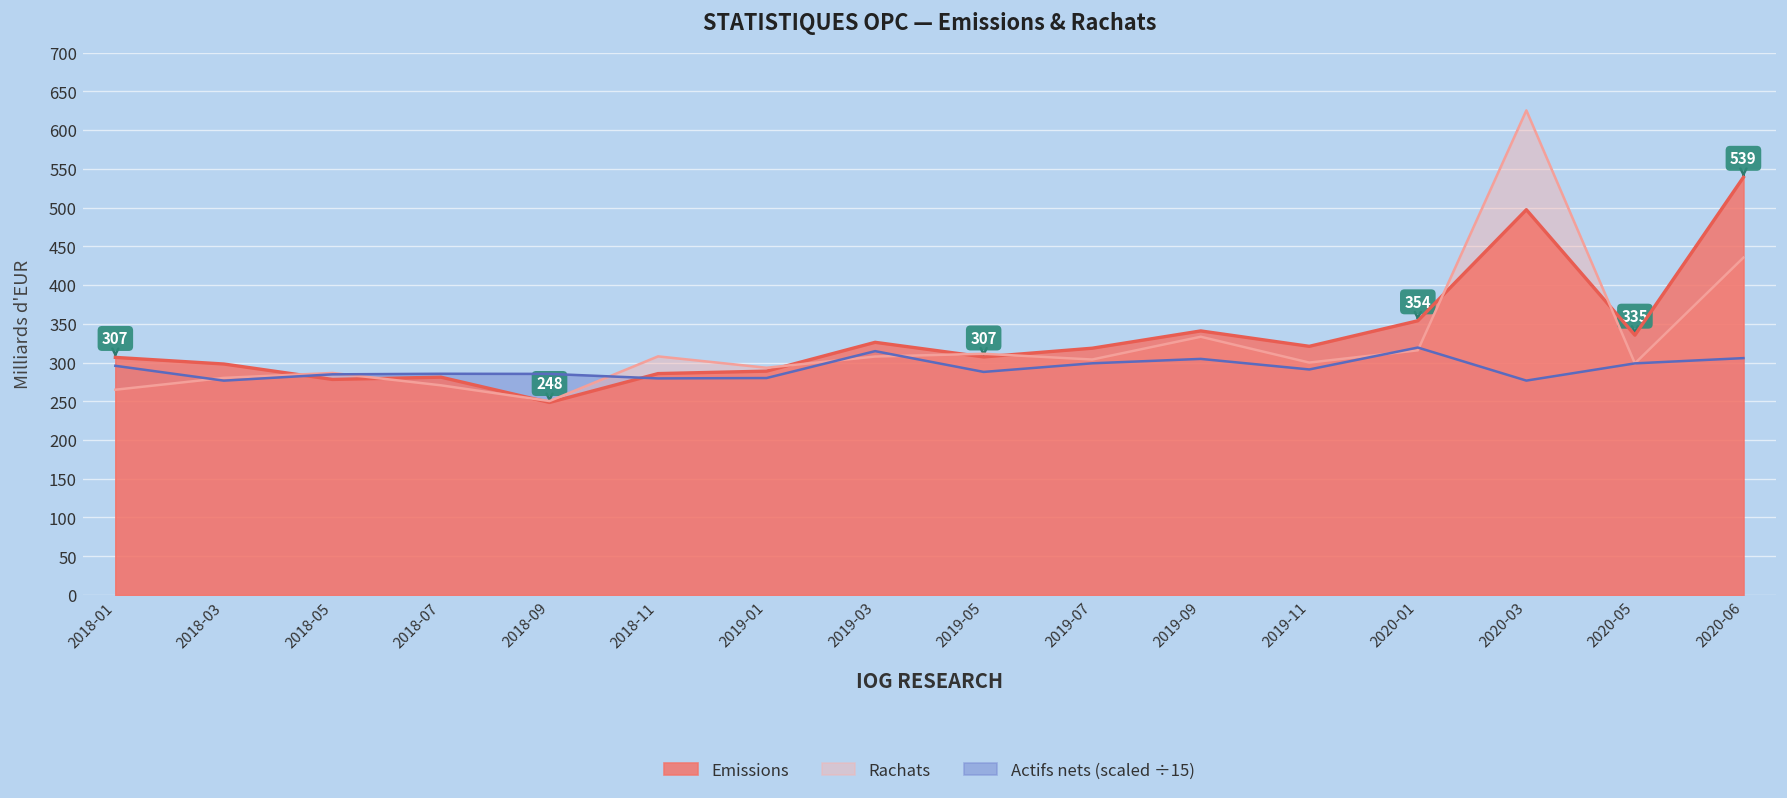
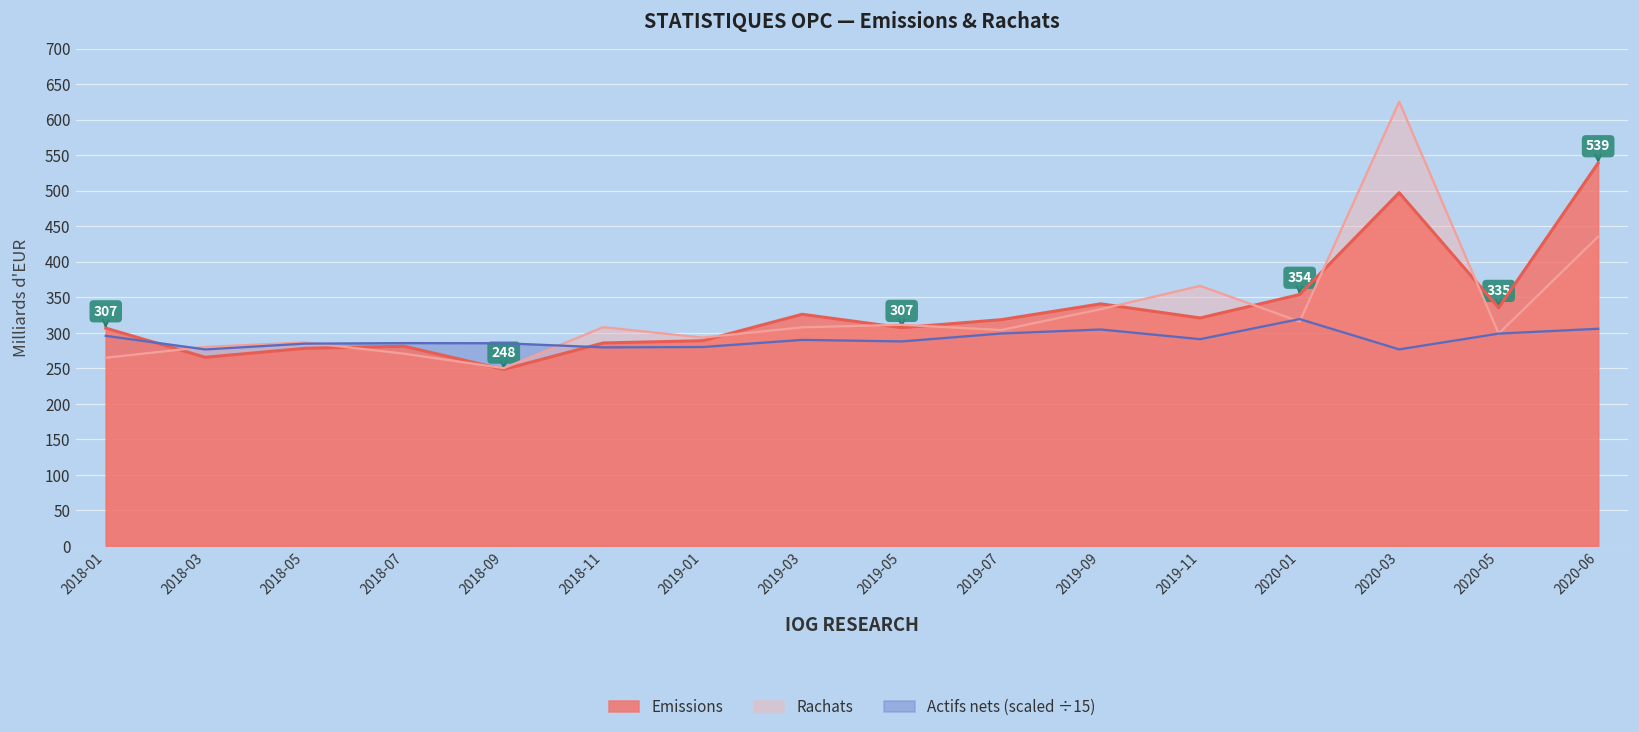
  {
    "Emissions": {
-     "2018-03": 300,
+     "2018-03": 270,
      "2018-05": 280,
      "2018-07": 280,
      "2018-11": 290,
      "2019-01": 290,
      "2019-03": 330,
      "2019-07": 320,
      "2019-09": 340,
      "2019-11": 320,
      "2020-03": 500
    },
    "Rachats": {
      "2018-01": 260,
      "2018-07": 270,
      "2018-11": 310,
      "2019-01": 290,
      "2019-03": 310,
      "2019-07": 300,
      "2019-09": 330,
-     "2019-11": 300,
+     "2019-11": 370,
      "2020-03": 630,
      "2020-06": 440
    },
    "Actifs nets (scaled ÷15)": {
      "2018-01": 300,
      "2018-07": 290,
      "2018-11": 280,
      "2019-01": 280,
-     "2019-03": 310,
+     "2019-03": 290,
      "2019-05": 290,
      "2019-07": 300,
      "2019-09": 300,
      "2019-11": 290,
      "2020-03": 280,
      "2020-06": 310
    }
  }
